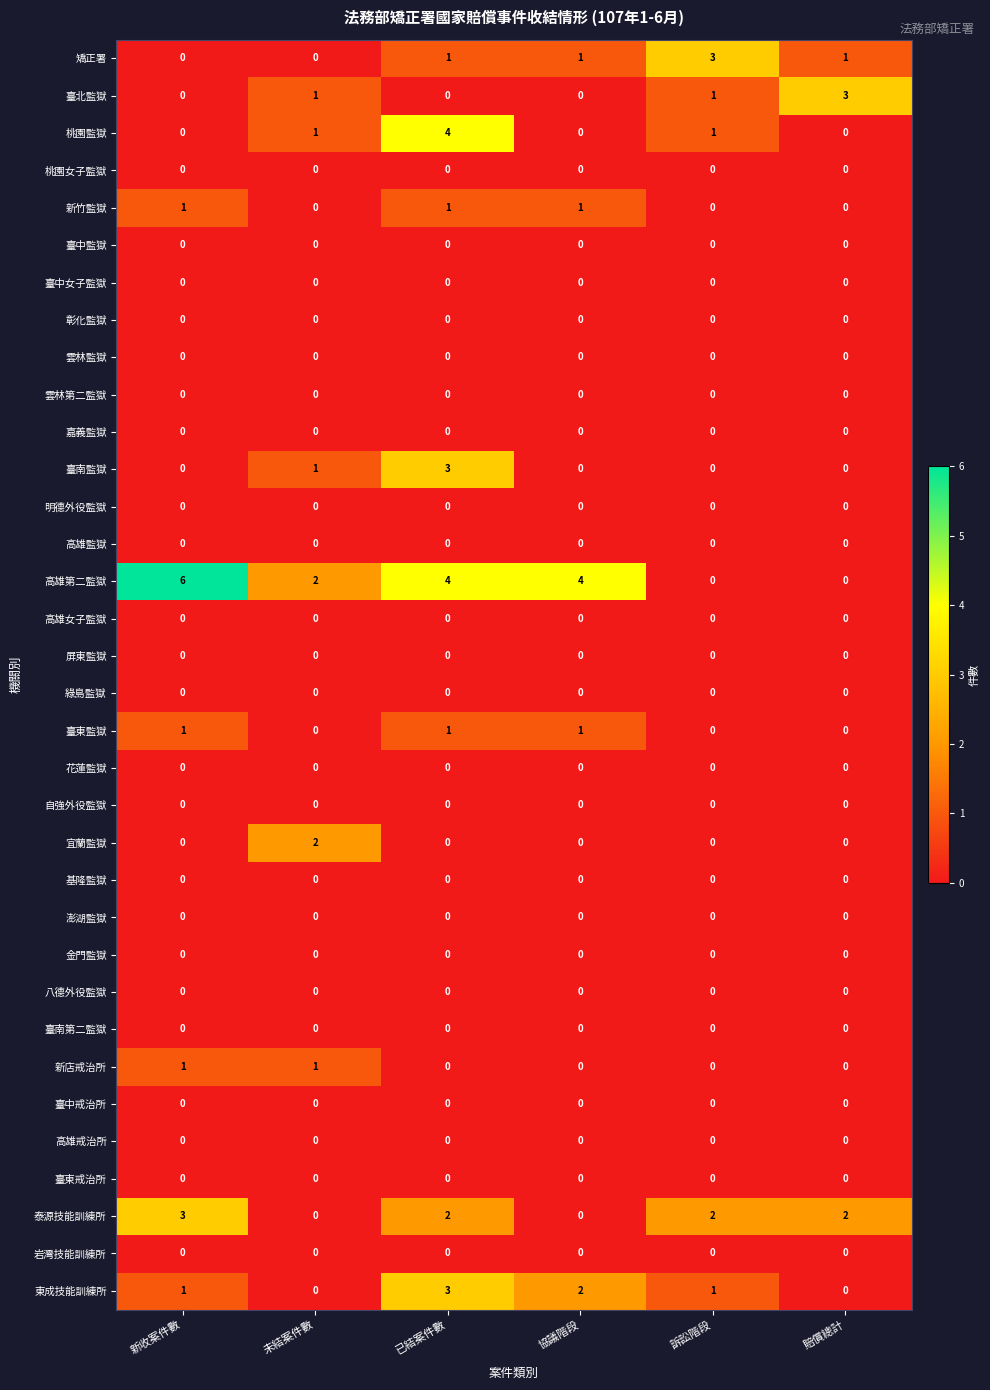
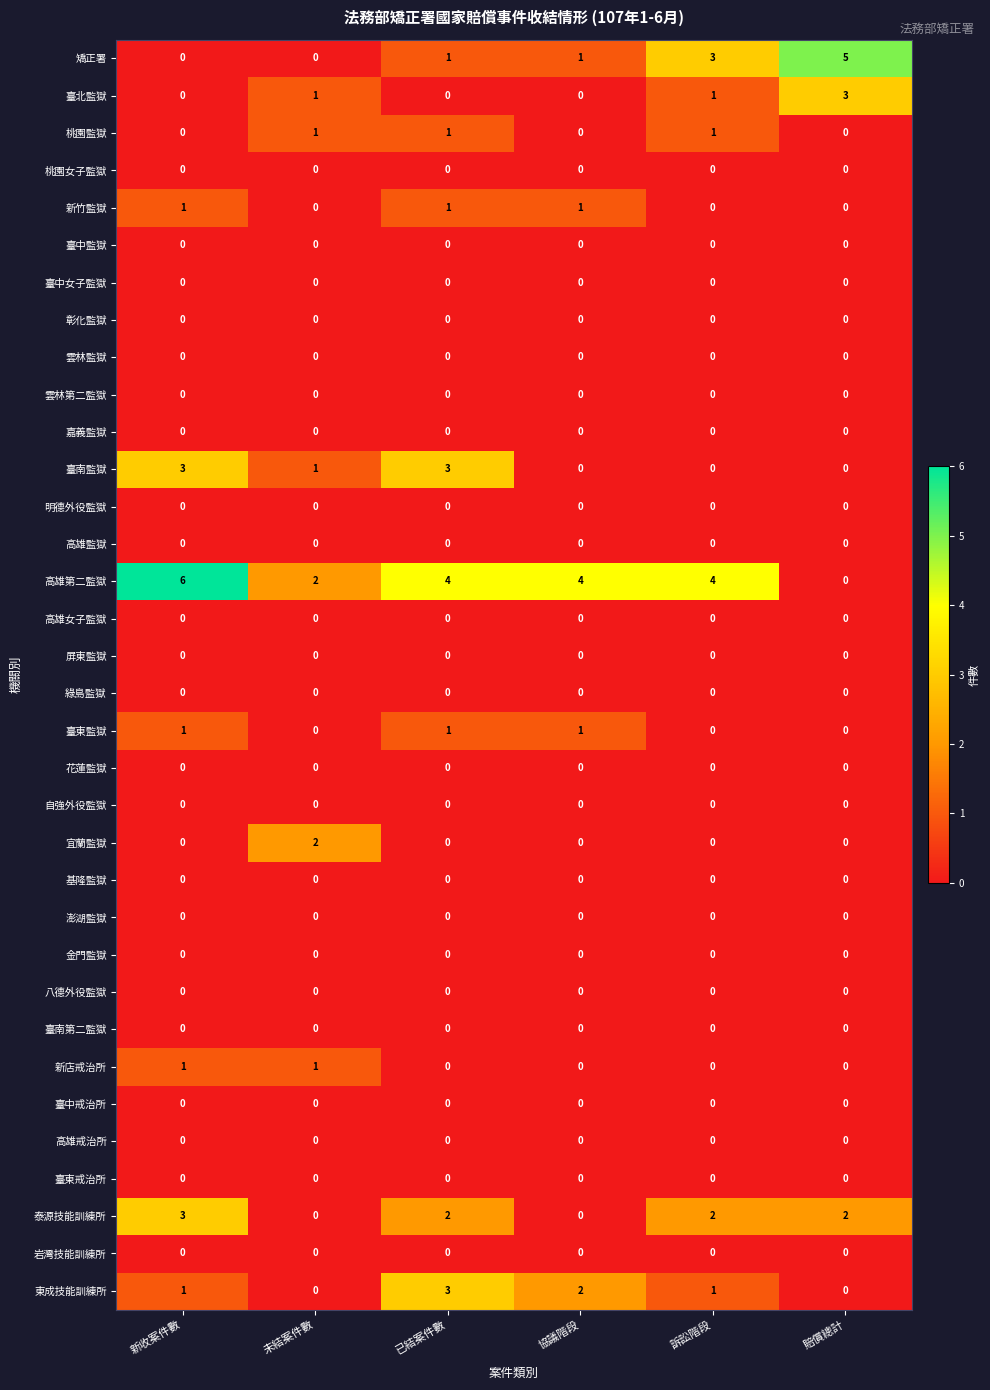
  {
    "矯正署": {
      "新收案件數": 0,
      "未結案件數": 0,
      "已結案件數": 1,
      "協議階段": 1,
      "訴訟階段": 3,
-     "賠償總計": 1
+     "賠償總計": 5
    },
    "桃園監獄": {
      "新收案件數": 0,
      "未結案件數": 1,
-     "已結案件數": 4,
+     "已結案件數": 1,
      "協議階段": 0,
      "訴訟階段": 1,
      "賠償總計": 0
    },
    "臺南監獄": {
-     "新收案件數": 0,
+     "新收案件數": 3,
      "未結案件數": 1,
      "已結案件數": 3,
      "協議階段": 0,
      "訴訟階段": 0,
      "賠償總計": 0
    },
    "高雄第二監獄": {
      "新收案件數": 6,
      "未結案件數": 2,
      "已結案件數": 4,
      "協議階段": 4,
-     "訴訟階段": 0,
+     "訴訟階段": 4,
      "賠償總計": 0
    }
  }
